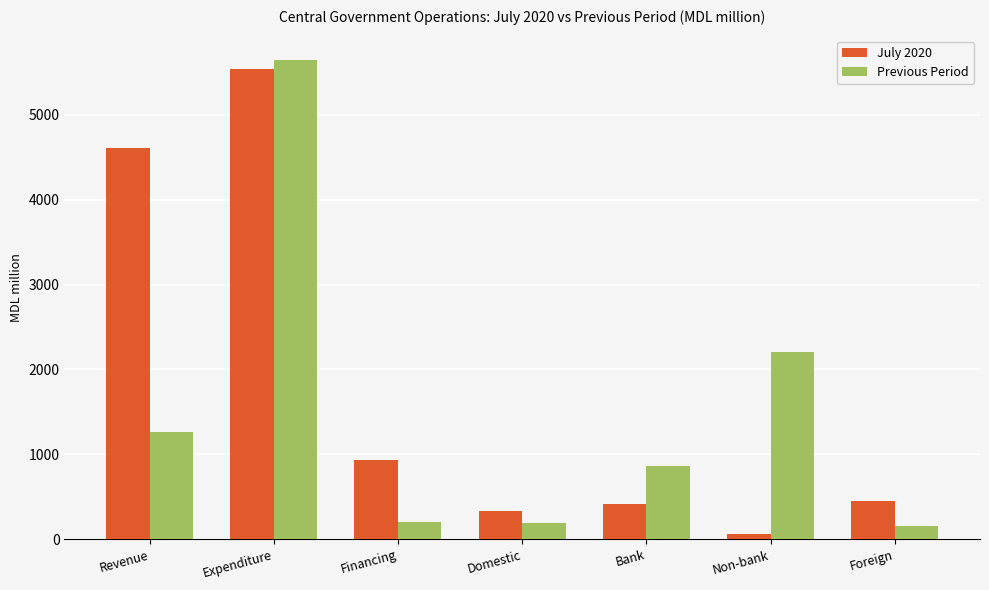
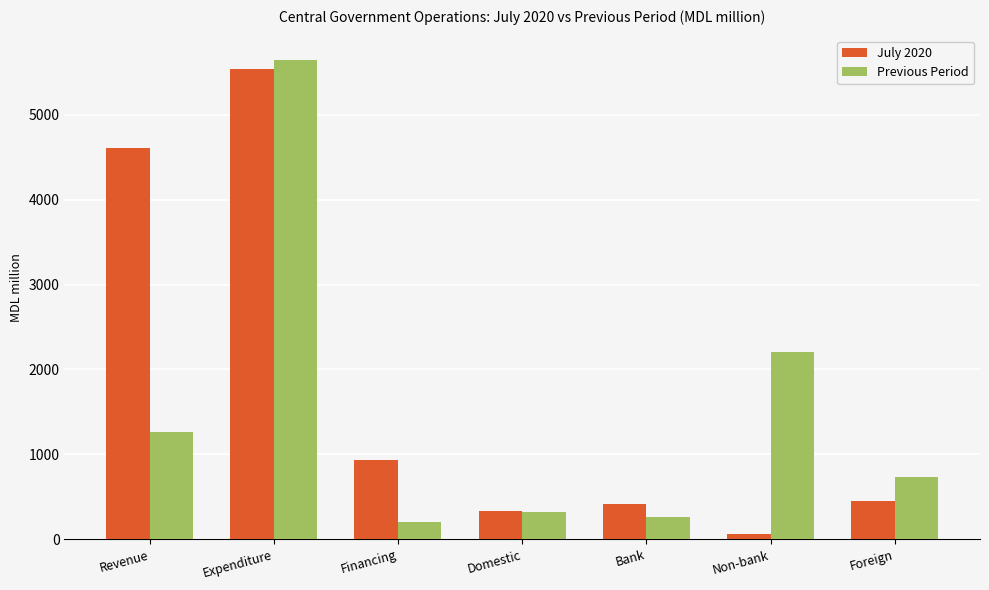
  {
    "July 2020": {
      "Revenue": 4600,
      "Expenditure": 5500,
      "Financing": 900,
      "Domestic": 300,
      "Bank": 400,
      "Non-bank": 100,
      "Foreign": 400
    },
    "Previous Period": {
      "Revenue": 1300,
      "Expenditure": 5600,
      "Financing": 200,
-     "Domestic": 200,
-     "Bank": 900,
+     "Domestic": 300,
+     "Bank": 300,
      "Non-bank": 2200,
-     "Foreign": 200
+     "Foreign": 700
    }
  }
